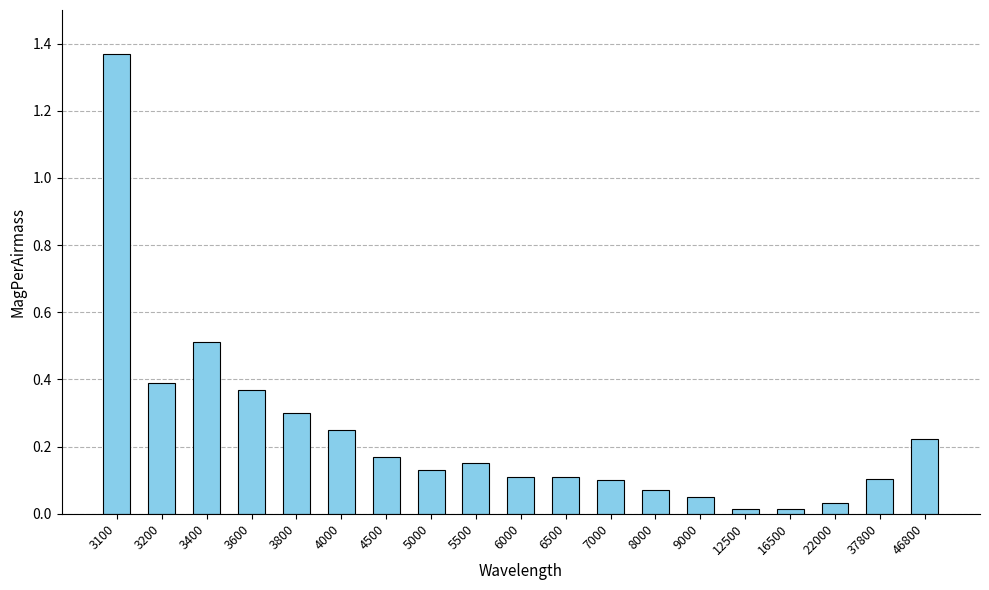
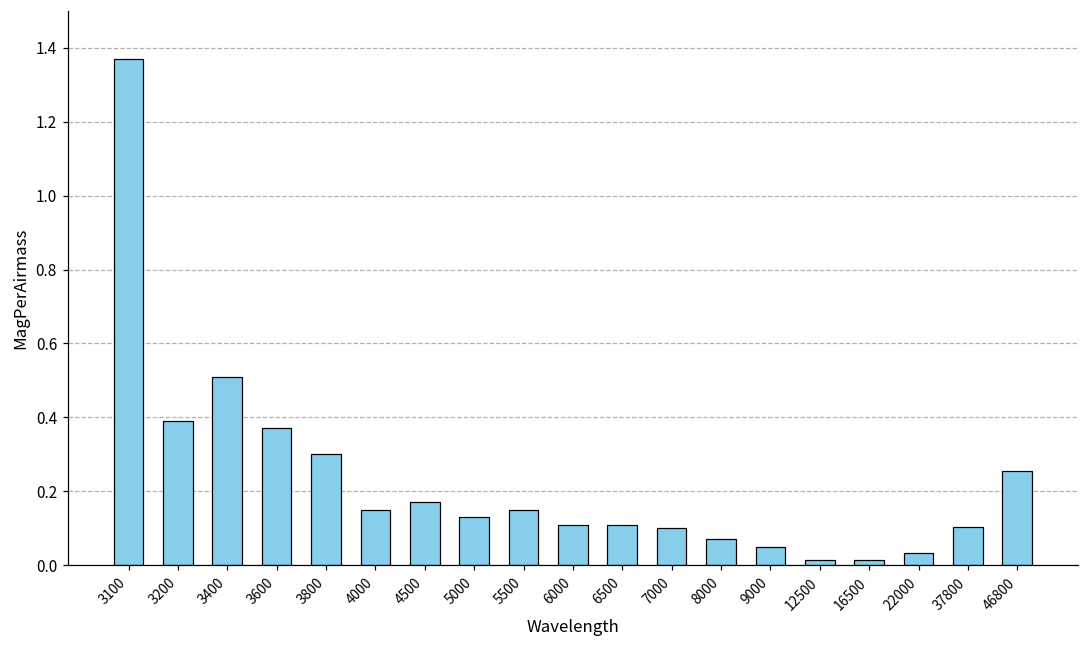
  {
    "3100": 1.37,
    "3200": 0.39,
    "3400": 0.51,
    "3600": 0.37,
    "3800": 0.30,
-   "4000": 0.25,
+   "4000": 0.15,
    "4500": 0.17,
    "5000": 0.13,
    "5500": 0.15,
    "6000": 0.11,
    "6500": 0.11,
    "7000": 0.10,
    "8000": 0.07,
    "9000": 0.05,
    "12500": 0.02,
    "16500": 0.02,
    "22000": 0.03,
    "37800": 0.10,
-   "46800": 0.22
+   "46800": 0.25
  }
